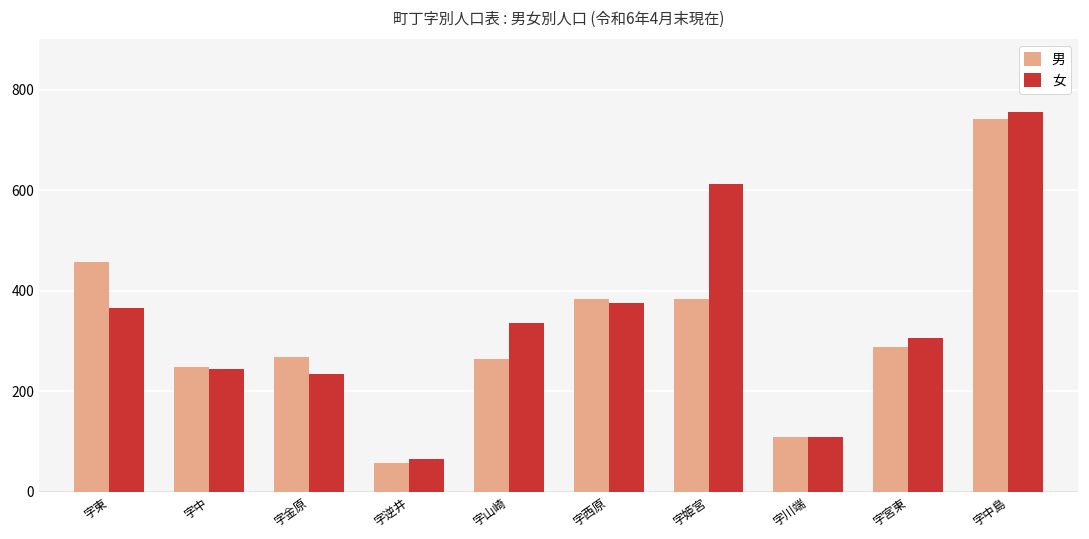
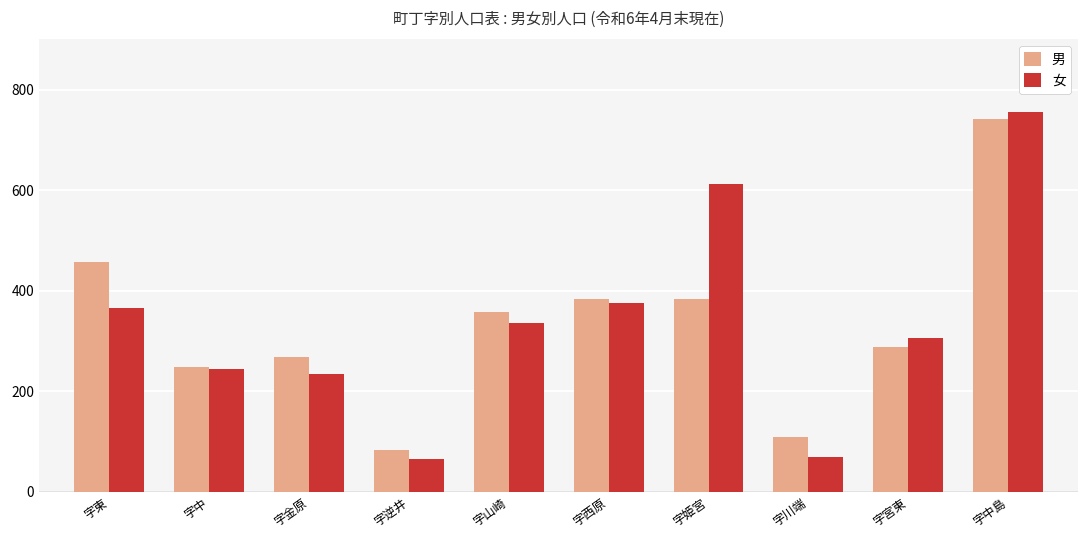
  {
    "男": {
      "字東": 460,
      "字中": 250,
      "字金原": 270,
-     "字逆井": 60,
-     "字山崎": 260,
+     "字逆井": 80,
+     "字山崎": 360,
      "字西原": 380,
      "字姫宮": 380,
      "字川端": 110,
      "字宮東": 290,
      "字中島": 740
    },
    "女": {
      "字東": 370,
      "字中": 250,
      "字金原": 240,
      "字逆井": 70,
      "字山崎": 340,
      "字西原": 380,
      "字姫宮": 610,
-     "字川端": 110,
+     "字川端": 70,
      "字宮東": 310,
      "字中島": 760
    }
  }
